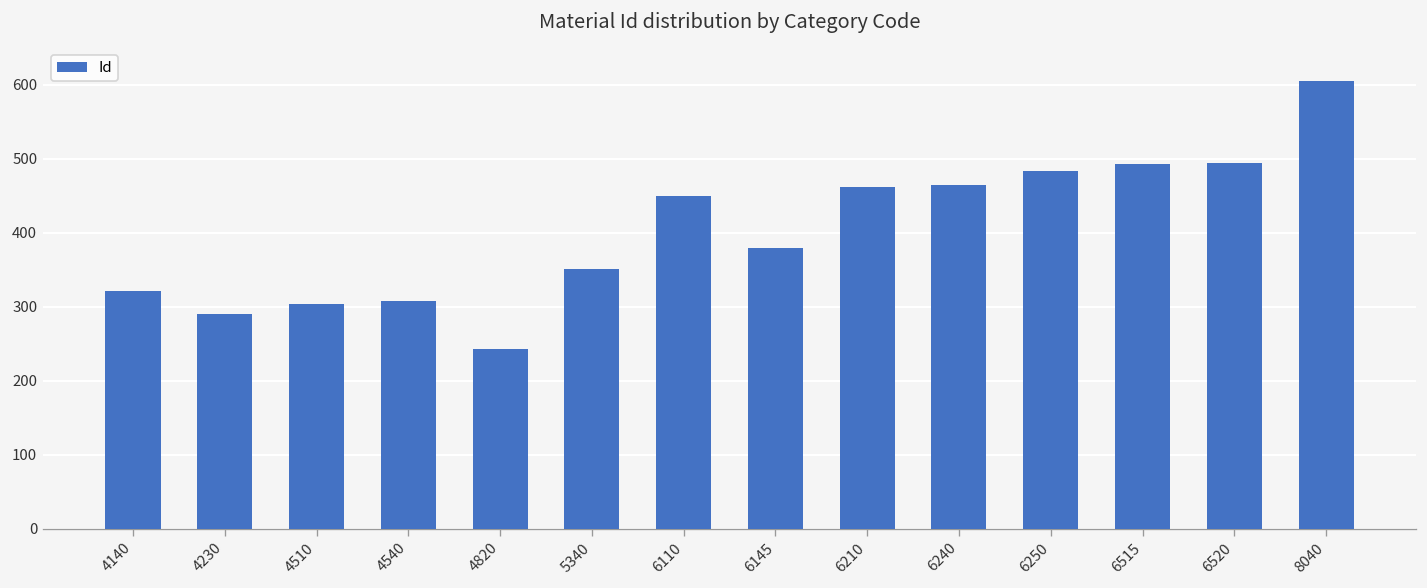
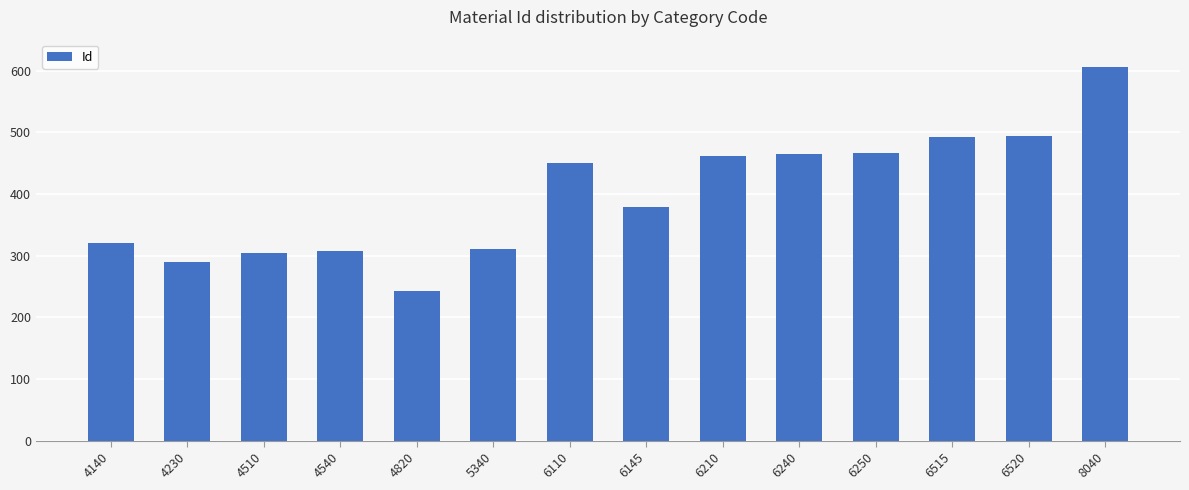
  {
    "4140": 320,
    "4230": 290,
    "4510": 300,
    "4540": 310,
    "4820": 240,
-   "5340": 350,
+   "5340": 310,
    "6110": 450,
    "6145": 380,
    "6210": 460,
    "6240": 470,
-   "6250": 480,
+   "6250": 470,
    "6515": 490,
    "6520": 490,
    "8040": 610
  }
